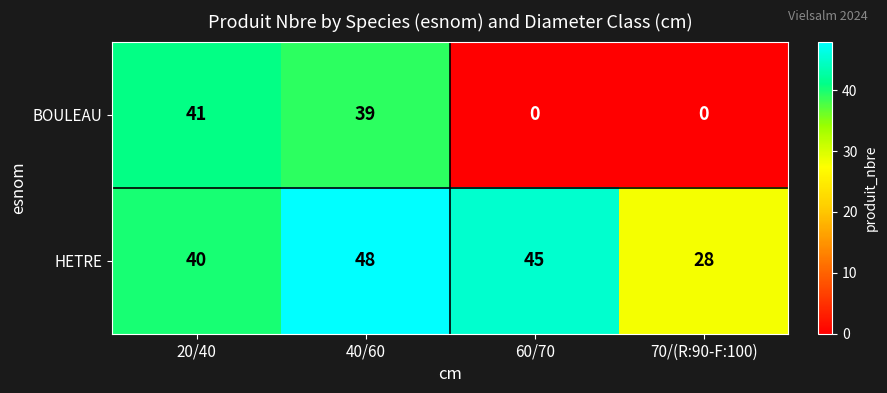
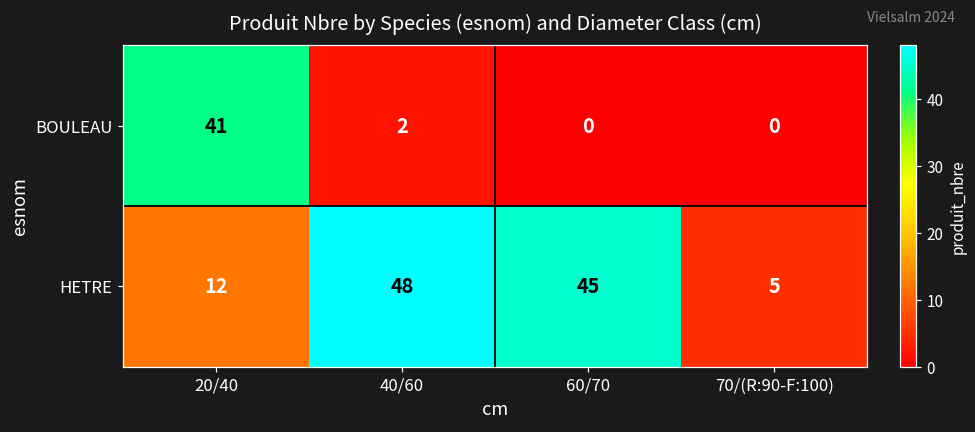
  {
    "BOULEAU": {
      "20/40": 41,
-     "40/60": 39,
+     "40/60": 2,
      "60/70": 0,
      "70/(R:90-F:100)": 0
    },
    "HETRE": {
-     "20/40": 40,
+     "20/40": 12,
      "40/60": 48,
      "60/70": 45,
-     "70/(R:90-F:100)": 28
+     "70/(R:90-F:100)": 5
    }
  }
